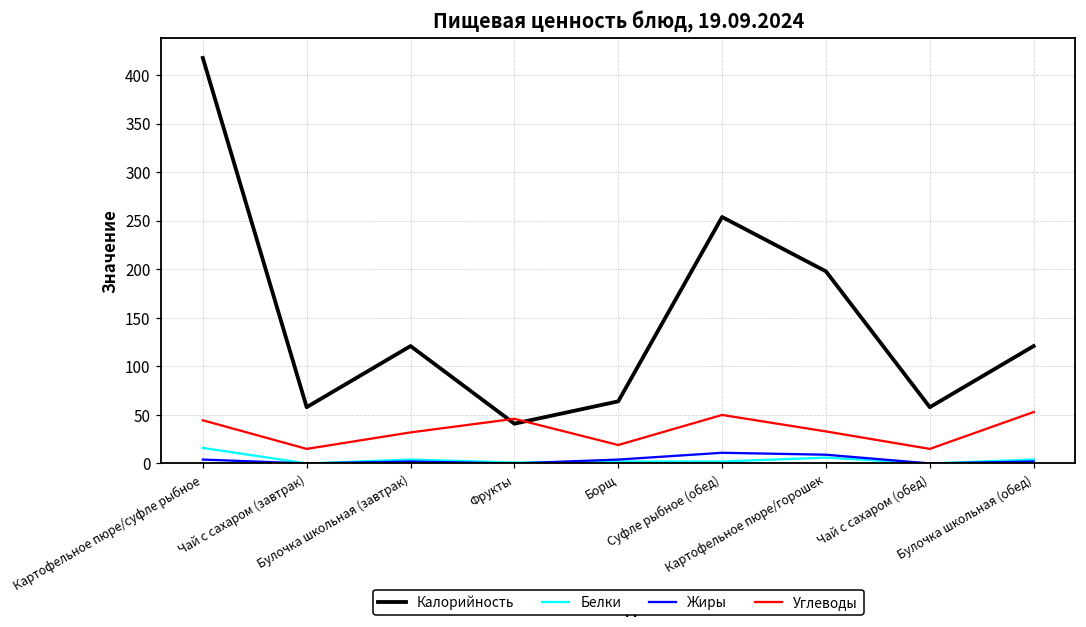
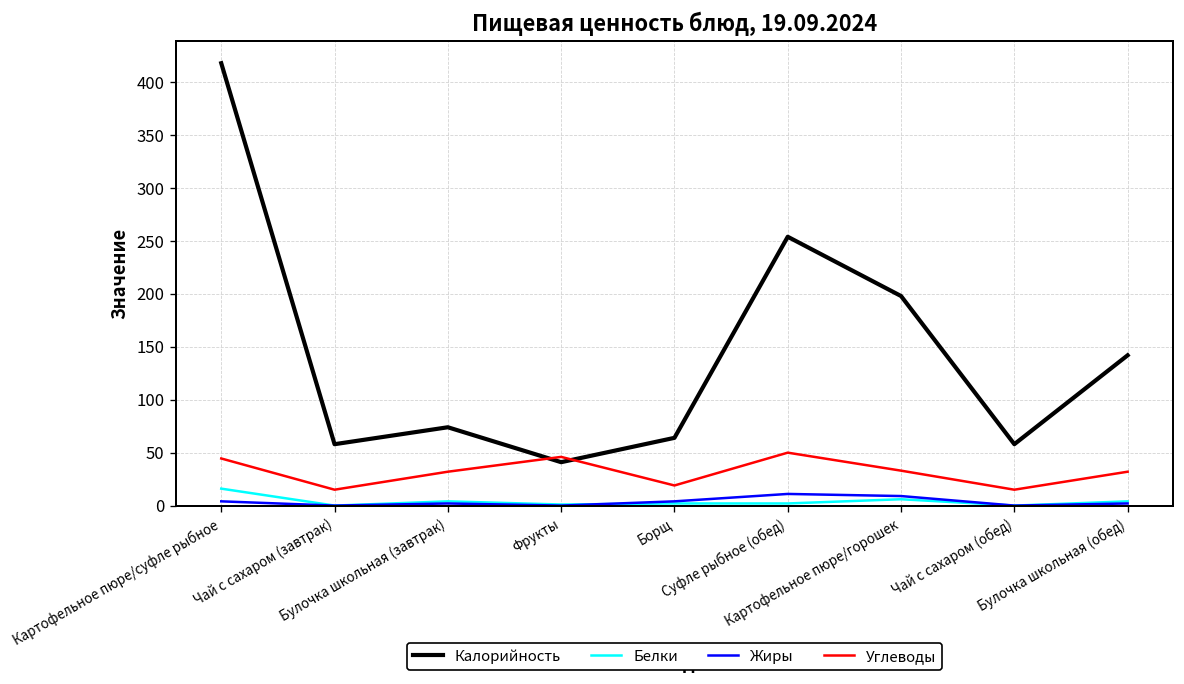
  {
    "Калорийность": {
      "Картофельное пюре/суфле рыбное": 420,
      "Чай с сахаром (завтрак)": 60,
-     "Булочка школьная (завтрак)": 120,
+     "Булочка школьная (завтрак)": 70,
      "Фрукты": 40,
      "Борщ": 60,
      "Суфле рыбное (обед)": 250,
      "Картофельное пюре/горошек": 200,
      "Чай с сахаром (обед)": 60,
-     "Булочка школьная (обед)": 120
+     "Булочка школьная (обед)": 140
    },
    "Белки": {
      "Картофельное пюре/суфле рыбное": 20,
      "Суфле рыбное (обед)": 0,
      "Картофельное пюре/горошек": 10
    },
    "Жиры": {
      "Картофельное пюре/суфле рыбное": 0,
      "Суфле рыбное (обед)": 10,
      "Картофельное пюре/горошек": 10
    },
    "Углеводы": {
      "Картофельное пюре/суфле рыбное": 40,
      "Чай с сахаром (завтрак)": 20,
      "Булочка школьная (завтрак)": 30,
      "Фрукты": 50,
      "Борщ": 20,
      "Суфле рыбное (обед)": 50,
      "Картофельное пюре/горошек": 30,
      "Чай с сахаром (обед)": 20,
-     "Булочка школьная (обед)": 50
+     "Булочка школьная (обед)": 30
    }
  }
